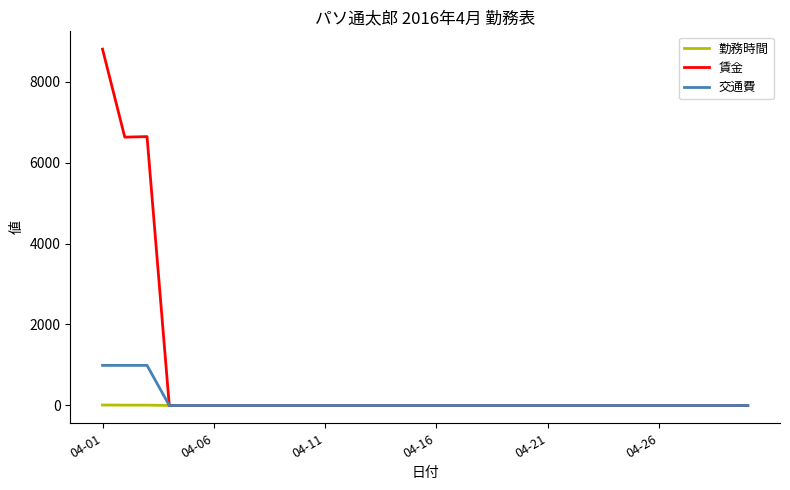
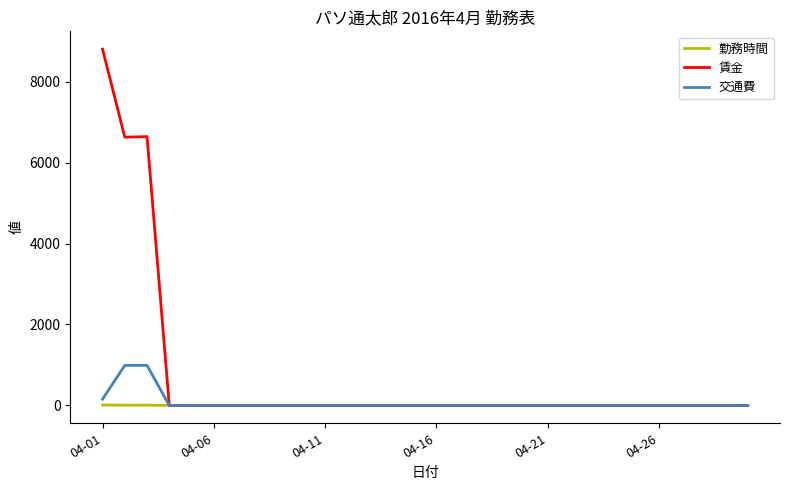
  {
    "勤務時間": {
      "04-01": 0
    },
    "賃金": {
      "04-01": 8800
    },
    "交通費": {
-     "04-01": 1000
+     "04-01": 200
    }
  }
